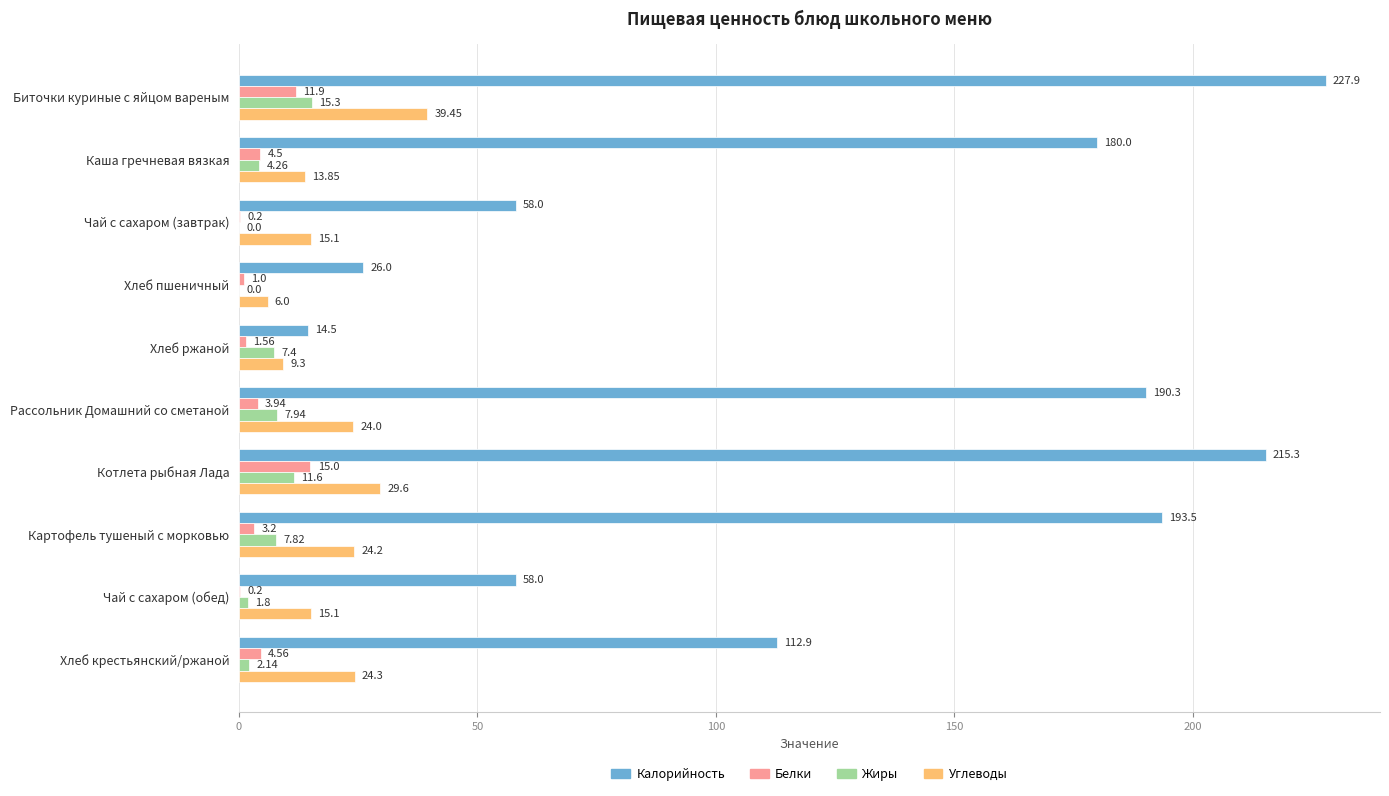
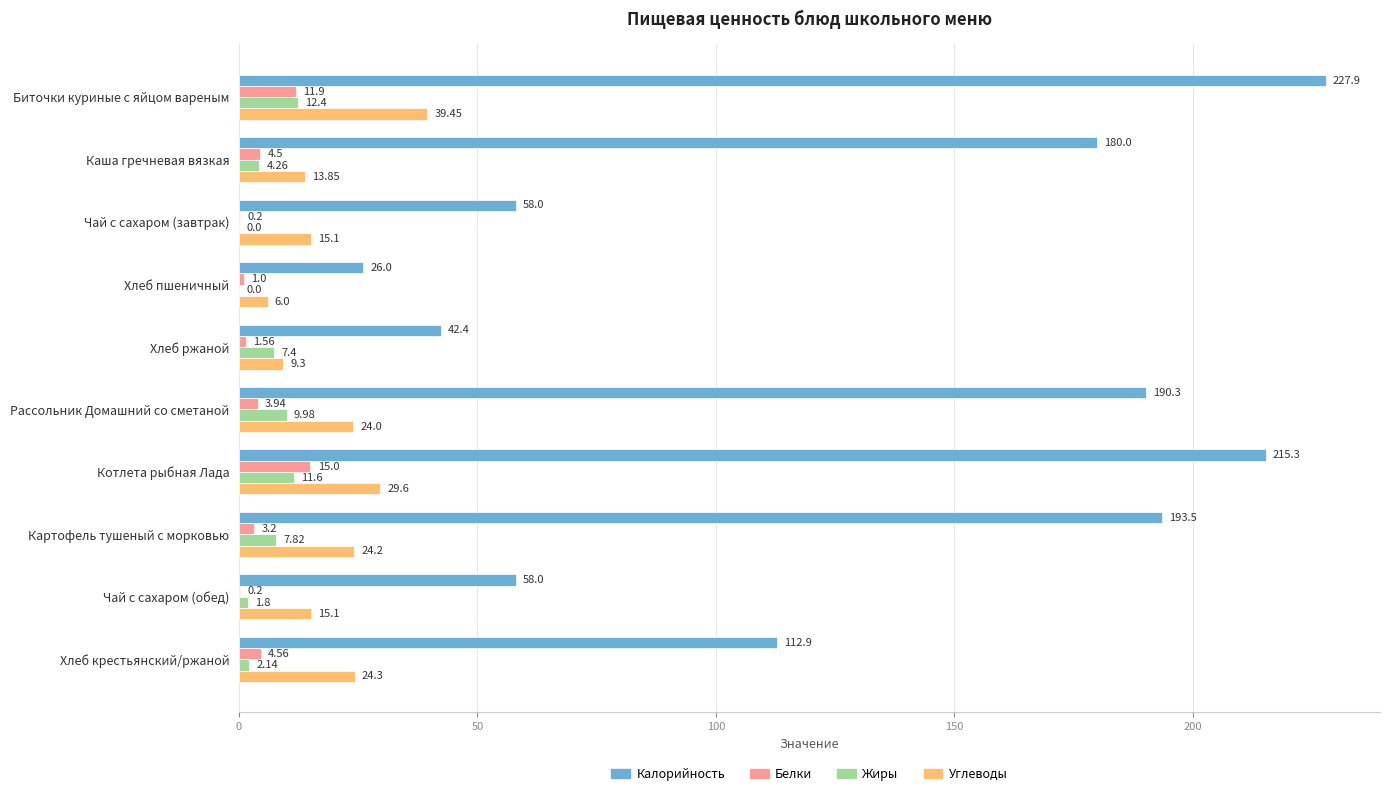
  {
    "Калорийность": {
      "Биточки куриные с яйцом вареным": 227.9,
      "Каша гречневая вязкая": 180.0,
      "Чай с сахаром (завтрак)": 58.0,
      "Хлеб пшеничный": 26.0,
-     "Хлеб ржаной": 14.5,
+     "Хлеб ржаной": 42.4,
      "Рассольник Домашний со сметаной": 190.3,
      "Котлета рыбная Лада": 215.3,
      "Картофель тушеный с морковью": 193.5,
      "Чай с сахаром (обед)": 58.0,
      "Хлеб крестьянский/ржаной": 112.9
    },
    "Жиры": {
-     "Биточки куриные с яйцом вареным": 15.3,
+     "Биточки куриные с яйцом вареным": 12.4,
      "Каша гречневая вязкая": 4.26,
      "Чай с сахаром (завтрак)": 0.0,
      "Хлеб пшеничный": 0.0,
      "Хлеб ржаной": 7.4,
-     "Рассольник Домашний со сметаной": 7.94,
+     "Рассольник Домашний со сметаной": 9.98,
      "Котлета рыбная Лада": 11.6,
      "Картофель тушеный с морковью": 7.82,
      "Чай с сахаром (обед)": 1.8,
      "Хлеб крестьянский/ржаной": 2.14
    }
  }
